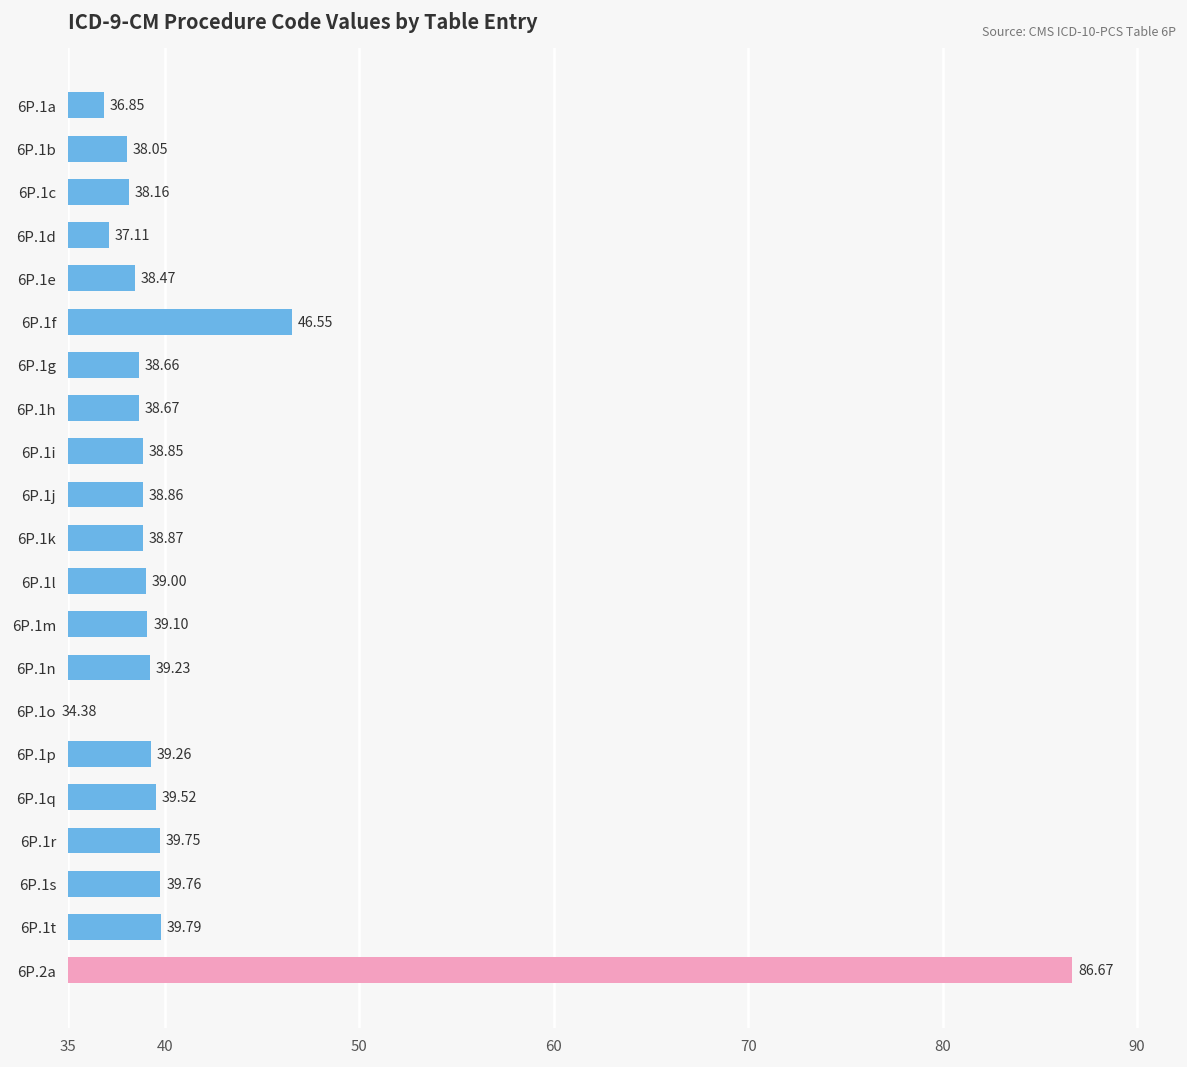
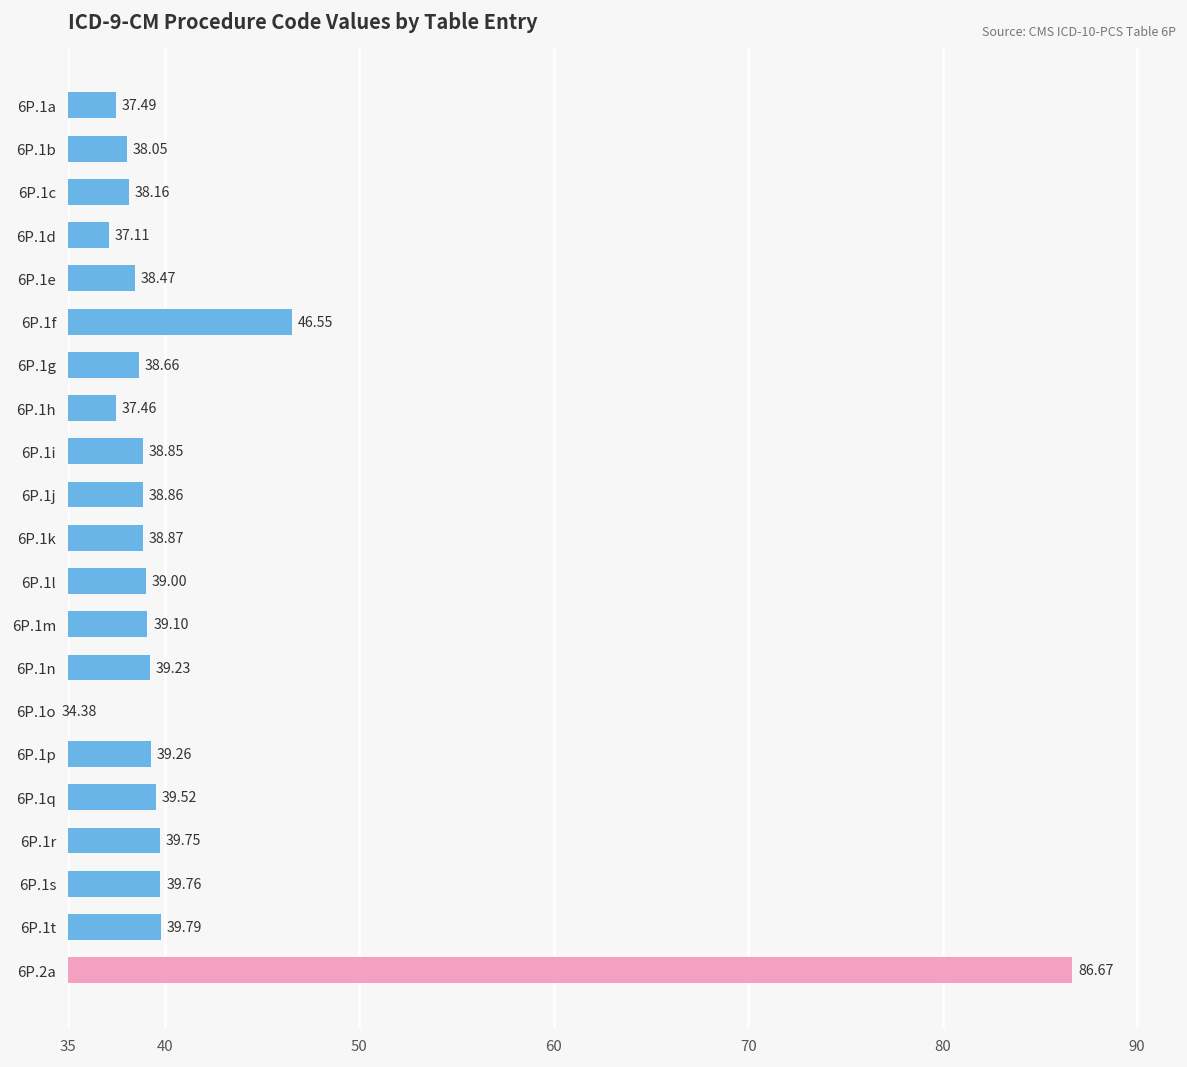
  {
-   "6P.1a": 36.85,
+   "6P.1a": 37.49,
    "6P.1b": 38.05,
    "6P.1c": 38.16,
    "6P.1d": 37.11,
    "6P.1e": 38.47,
    "6P.1f": 46.55,
    "6P.1g": 38.66,
-   "6P.1h": 38.67,
+   "6P.1h": 37.46,
    "6P.1i": 38.85,
    "6P.1j": 38.86,
    "6P.1k": 38.87,
    "6P.1l": 39.00,
    "6P.1m": 39.10,
    "6P.1n": 39.23,
    "6P.1p": 39.26,
    "6P.1q": 39.52,
    "6P.1r": 39.75,
    "6P.1s": 39.76,
    "6P.1t": 39.79,
    "6P.2a": 86.67
  }
